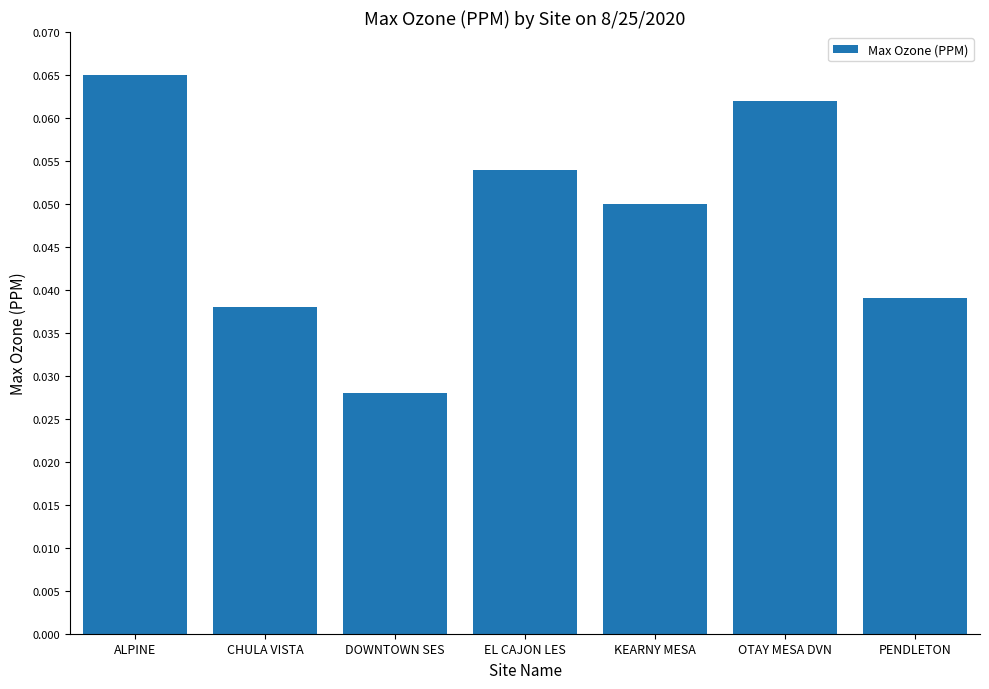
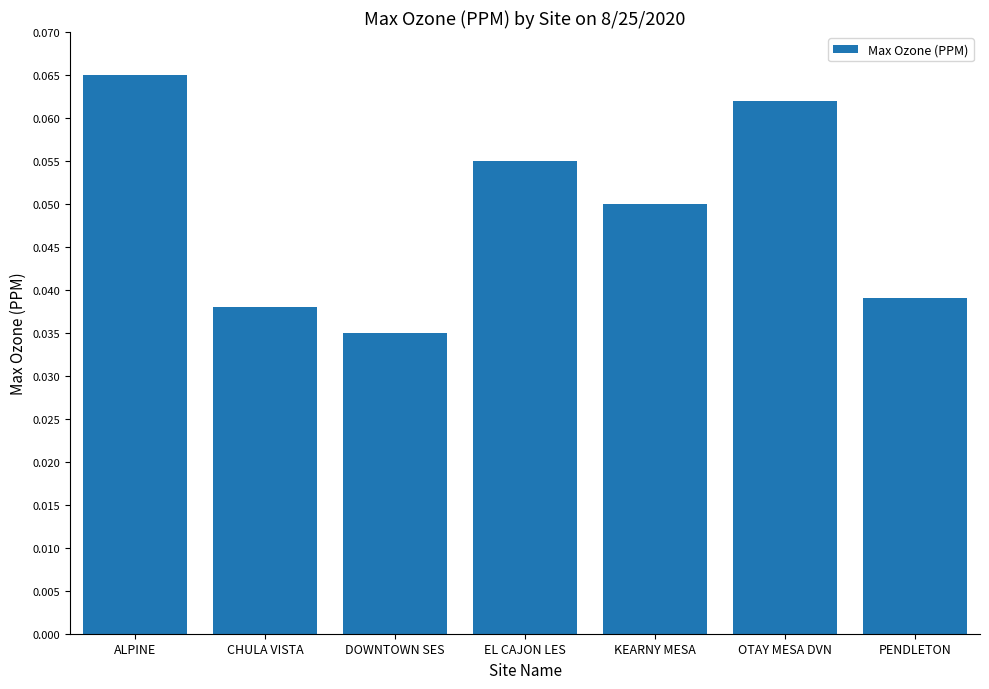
  {
    "ALPINE": 0.065,
    "CHULA VISTA": 0.038,
-   "DOWNTOWN SES": 0.028,
-   "EL CAJON LES": 0.054,
+   "DOWNTOWN SES": 0.035,
+   "EL CAJON LES": 0.055,
    "KEARNY MESA": 0.050,
    "OTAY MESA DVN": 0.062,
    "PENDLETON": 0.039
  }
